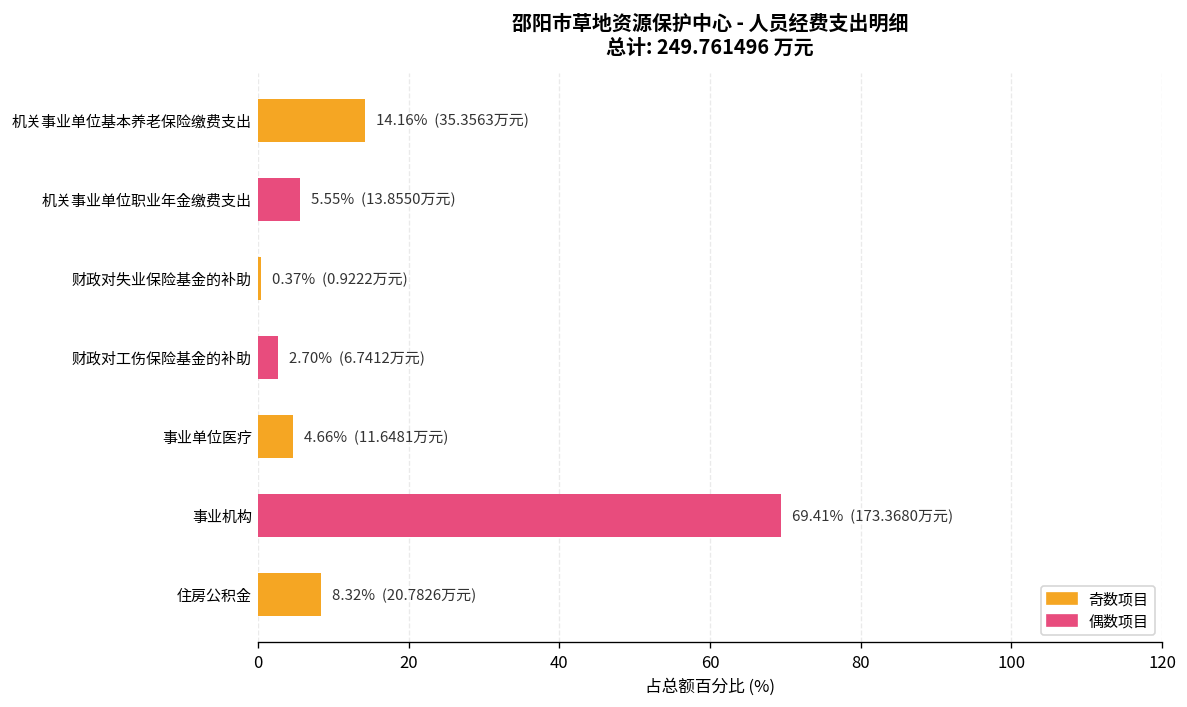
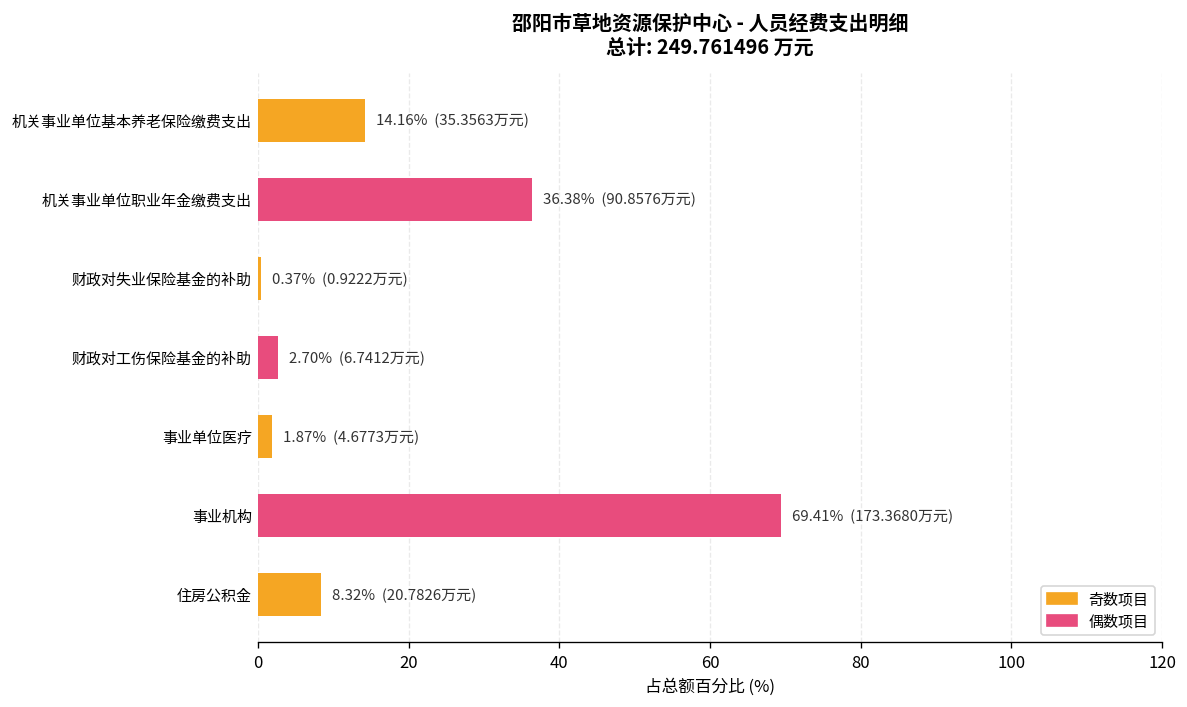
  {
    "机关事业单位基本养老保险缴费支出": "14.16%",
-   "机关事业单位职业年金缴费支出": "5.55% (13.8550万元)",
+   "机关事业单位职业年金缴费支出": "36.38% (90.8576万元)",
    "财政对失业保险基金的补助": "0.37%",
    "财政对工伤保险基金的补助": "2.70%",
-   "事业单位医疗": "4.66% (11.6481万元)",
+   "事业单位医疗": "1.87% (4.6773万元)",
    "事业机构": "69.41%",
    "住房公积金": "8.32%"
  }
